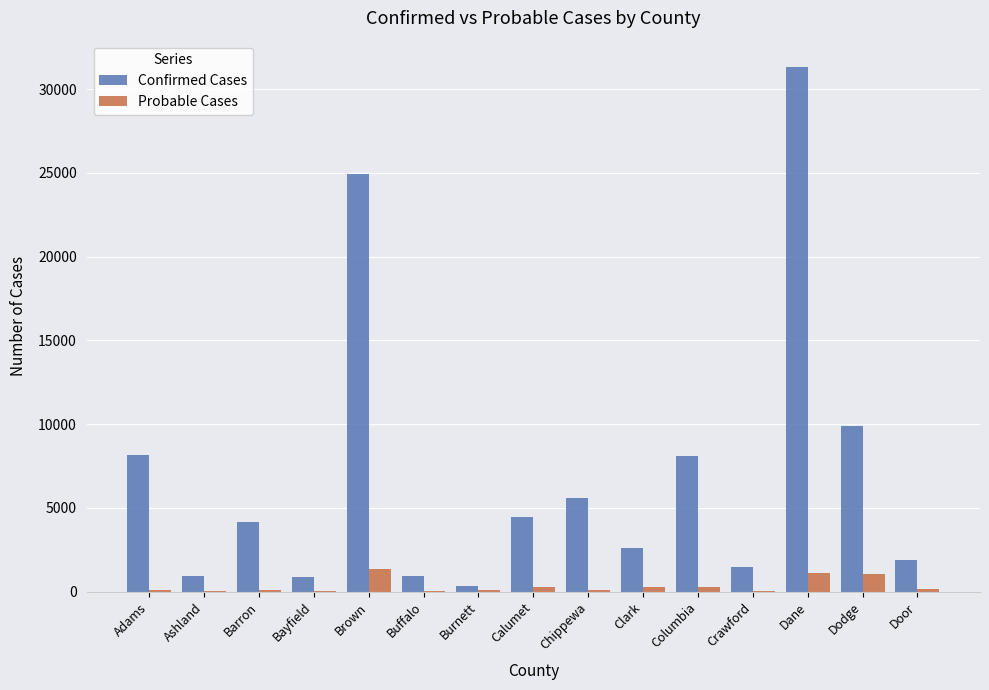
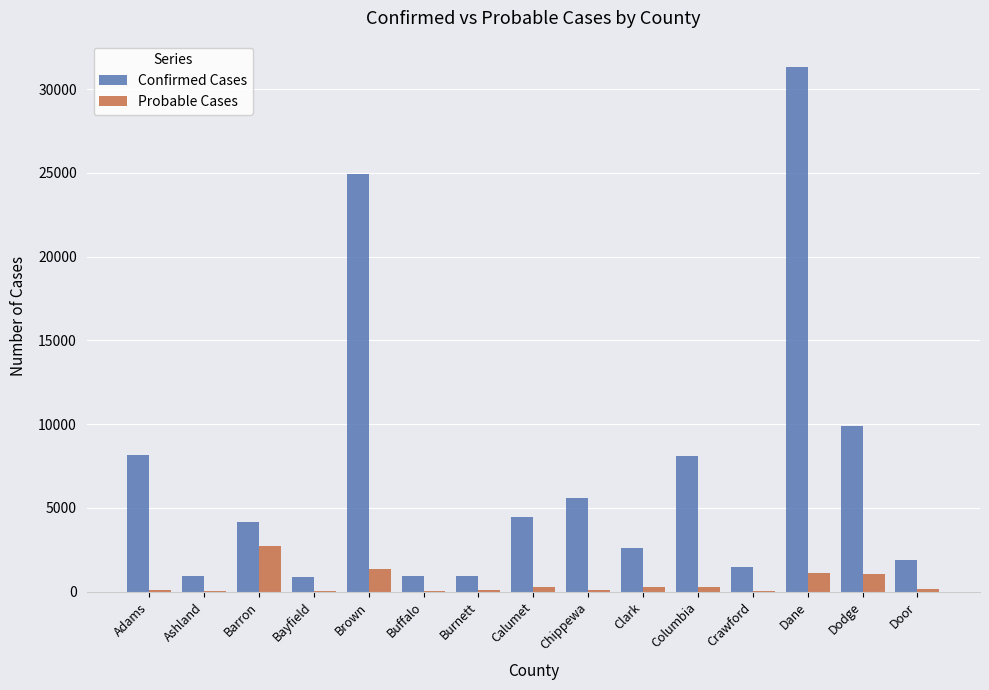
  {
    "Confirmed Cases": {
      "Adams": 8200,
      "Ashland": 900,
      "Barron": 4200,
      "Bayfield": 900,
      "Brown": 24900,
      "Buffalo": 900,
-     "Burnett": 400,
+     "Burnett": 900,
      "Calumet": 4500,
      "Chippewa": 5600,
      "Clark": 2600,
      "Columbia": 8100,
      "Crawford": 1500,
      "Dane": 31300,
      "Dodge": 9900,
      "Door": 1900
    },
    "Probable Cases": {
-     "Barron": 100,
+     "Barron": 2700,
      "Brown": 1300,
      "Calumet": 300,
      "Clark": 300,
      "Columbia": 300,
      "Dane": 1100,
      "Dodge": 1000
    }
  }
